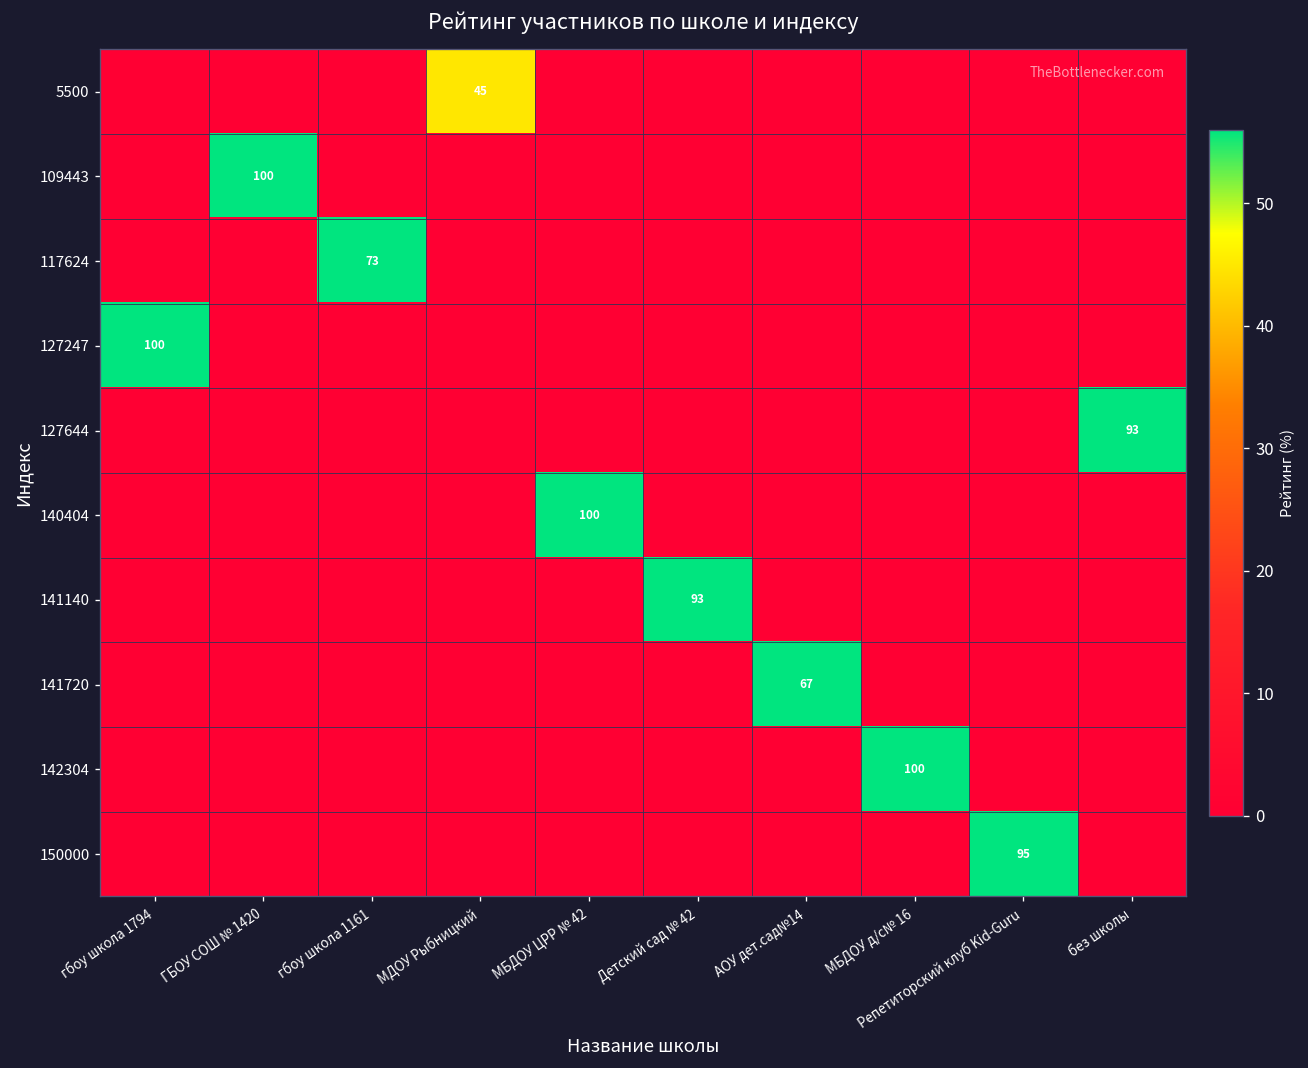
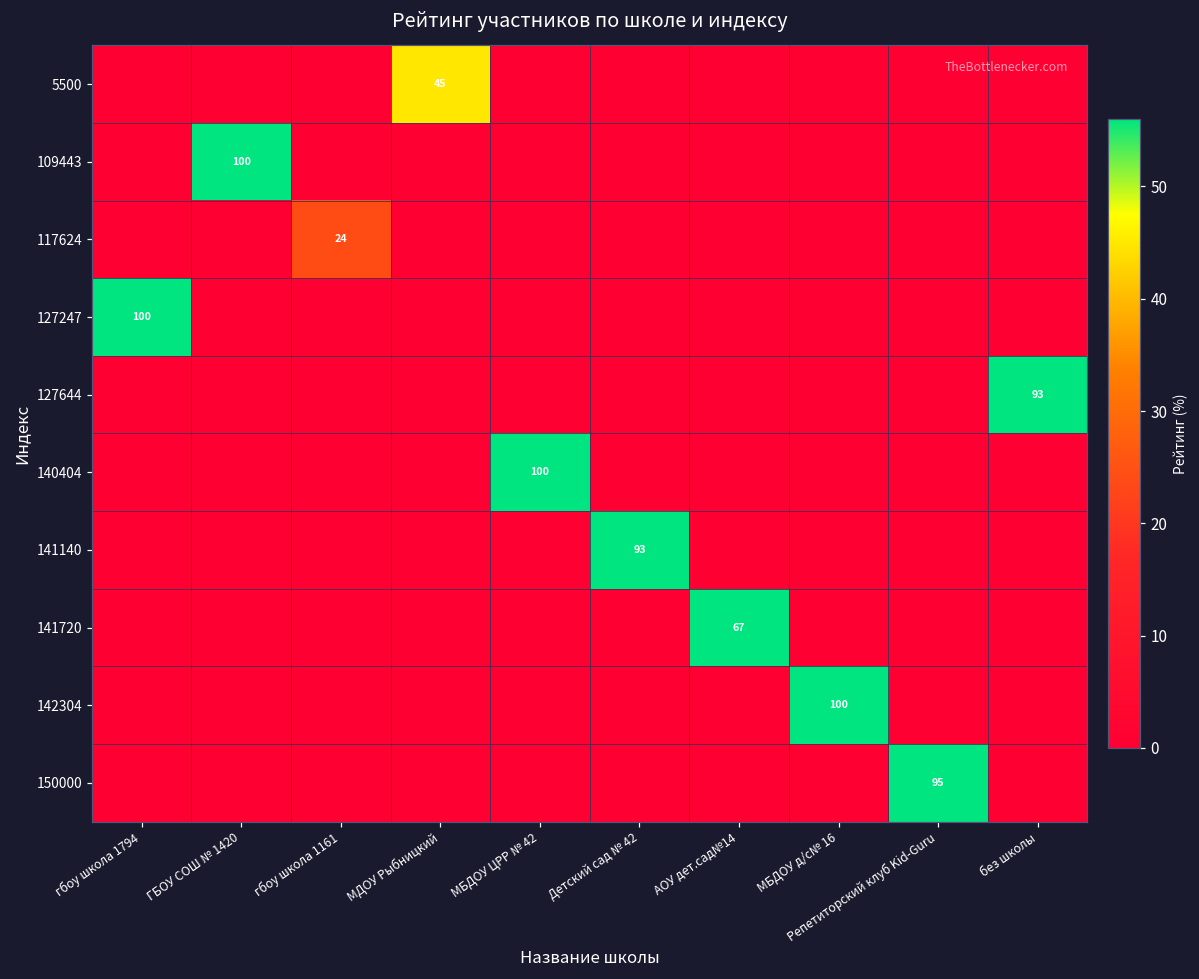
  {
    "5500": {
      "МДОУ Рыбницкий": 45
    },
    "109443": {
      "ГБОУ СОШ № 1420": 100
    },
    "117624": {
-     "гбоу школа 1161": 73
+     "гбоу школа 1161": 24
    },
    "127247": {
      "гбоу школа 1794": 100
    },
    "127644": {
      "без школы": 93
    },
    "140404": {
      "МБДОУ ЦРР № 42": 100
    },
    "141140": {
      "Детский сад № 42": 93
    },
    "141720": {
      "АОУ дет.сад№14": 67
    },
    "142304": {
      "МБДОУ д/с№ 16": 100
    },
    "150000": {
      "Репетиторский клуб Kid-Guru": 95
    }
  }
